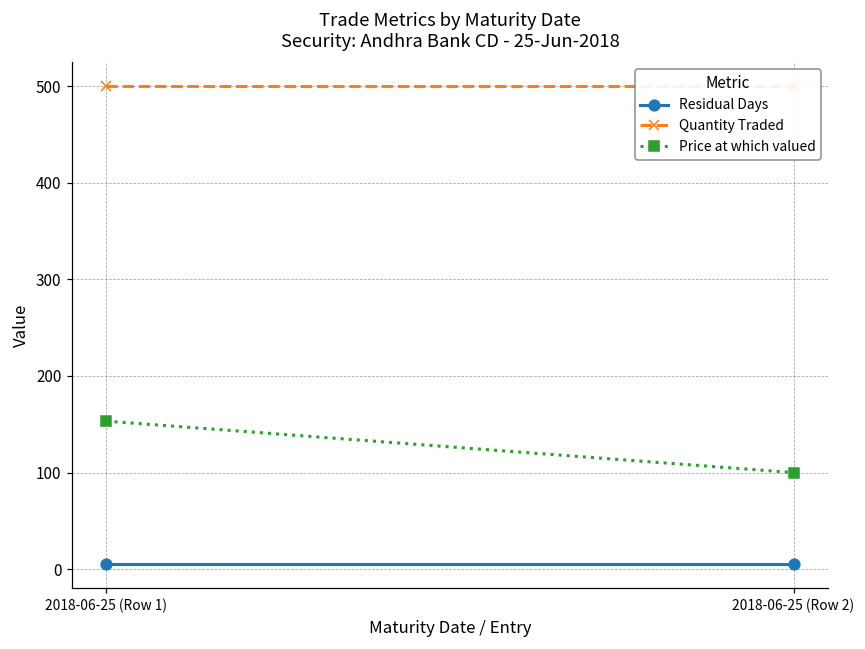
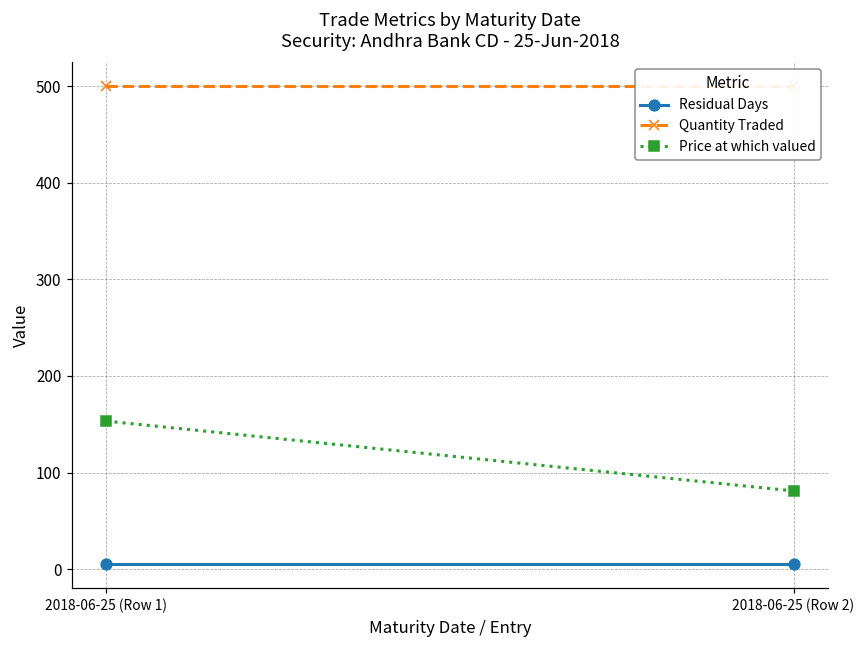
  {
    "Residual Days": {
      "2018-06-25 (Row 1)": 10,
      "2018-06-25 (Row 2)": 10
    },
    "Quantity Traded": {
      "2018-06-25 (Row 1)": 500
    },
    "Price at which valued": {
      "2018-06-25 (Row 1)": 150,
-     "2018-06-25 (Row 2)": 100
+     "2018-06-25 (Row 2)": 80
    }
  }
